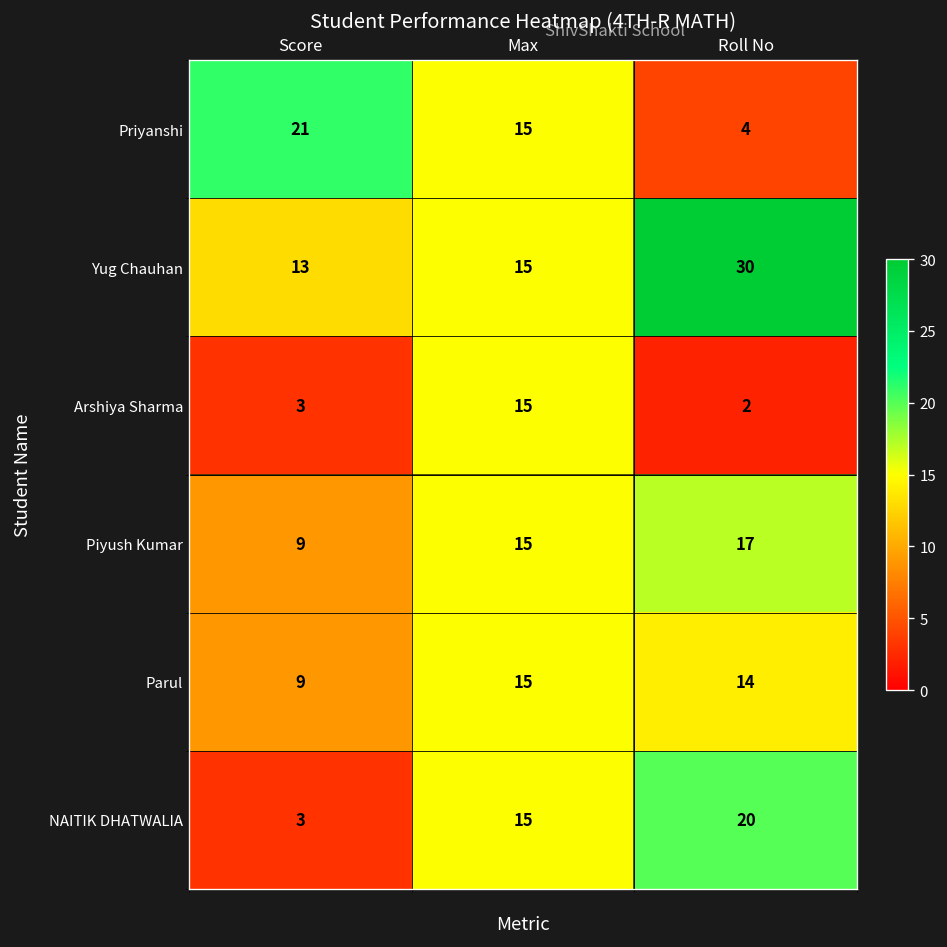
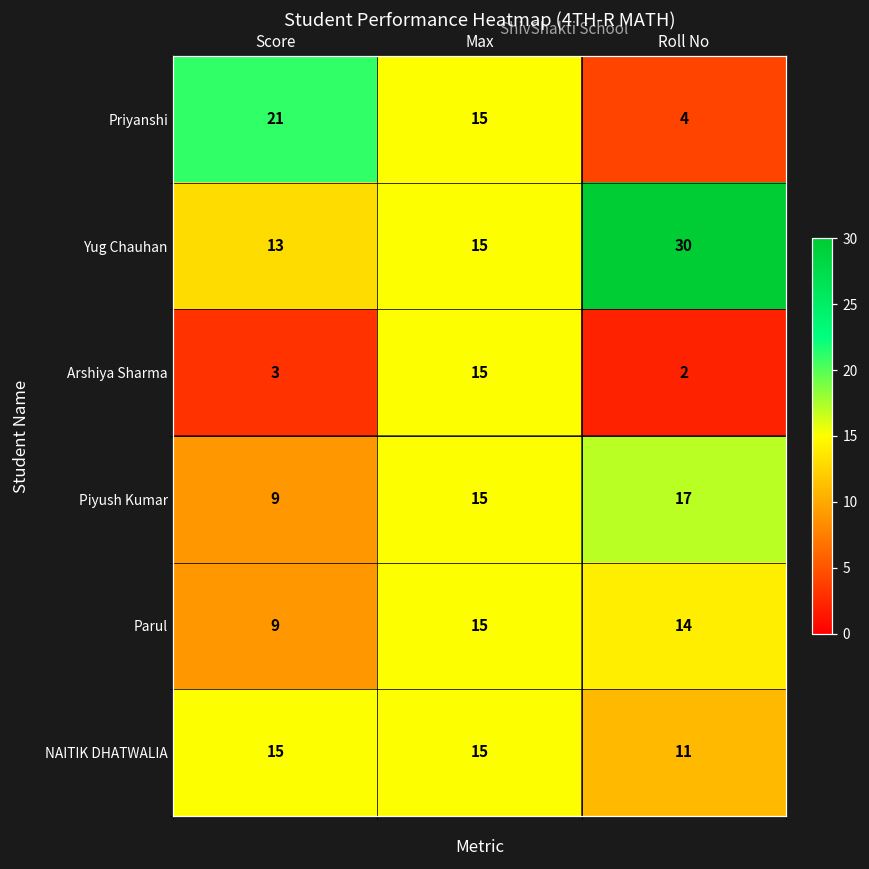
  {
    "Priyanshi": {
      "Score": 21,
      "Max": 15,
      "Roll No": 4
    },
    "Yug Chauhan": {
      "Score": 13,
      "Max": 15,
      "Roll No": 30
    },
    "Arshiya Sharma": {
      "Score": 3,
      "Max": 15,
      "Roll No": 2
    },
    "Piyush Kumar": {
      "Score": 9,
      "Max": 15,
      "Roll No": 17
    },
    "Parul": {
      "Score": 9,
      "Max": 15,
      "Roll No": 14
    },
    "NAITIK DHATWALIA": {
-     "Score": 3,
+     "Score": 15,
      "Max": 15,
-     "Roll No": 20
+     "Roll No": 11
    }
  }
